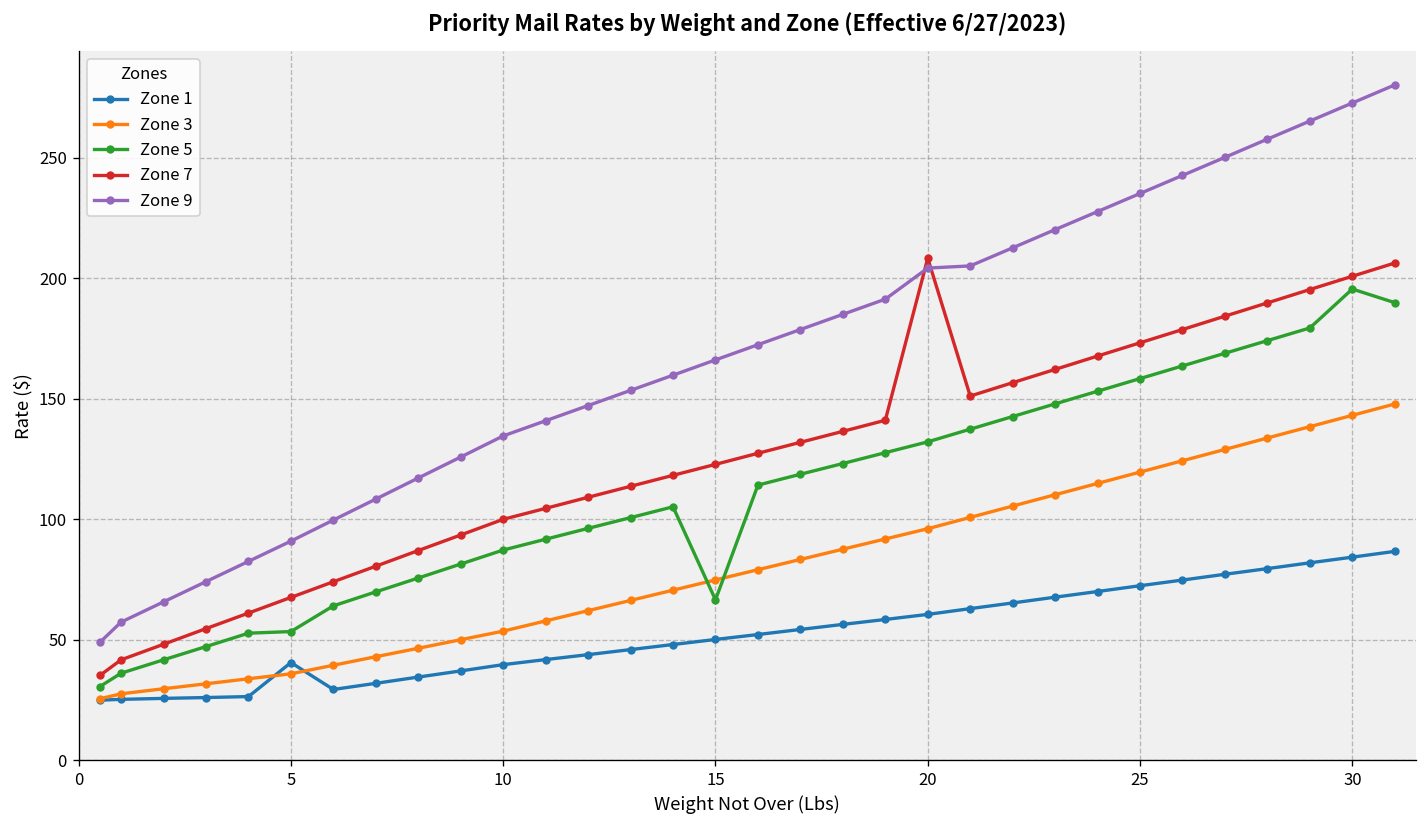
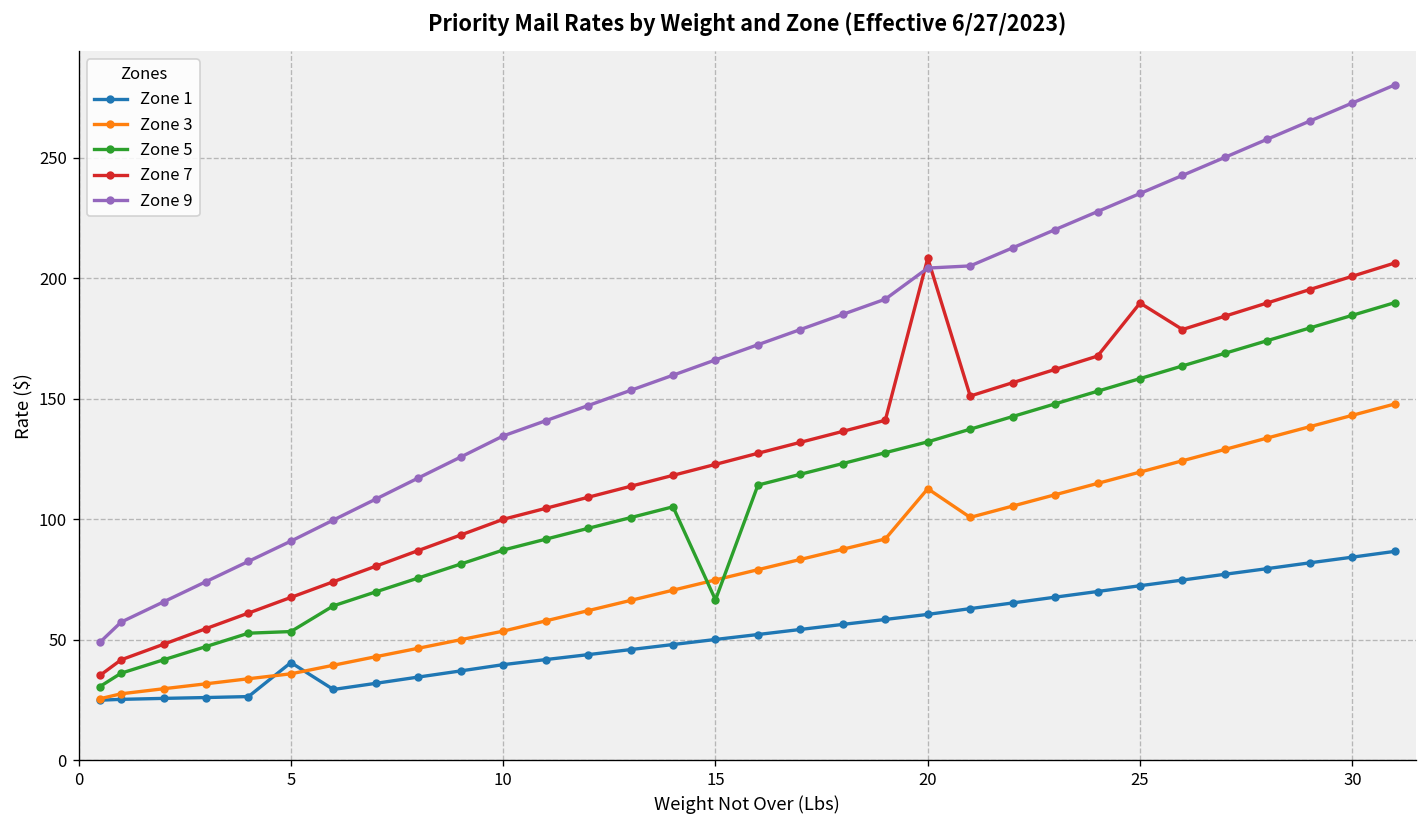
  {
    "Zone 1": {
      "5": 41,
      "10": 40,
      "15": 50,
      "20": 61,
      "25": 72,
      "30": 84
    },
    "Zone 3": {
      "5": 36,
      "10": 54,
      "15": 75,
-     "20": 96,
+     "20": 113,
      "25": 120,
      "30": 143
    },
    "Zone 5": {
      "5": 53,
      "10": 87,
      "15": 67,
      "20": 132,
      "25": 158,
-     "30": 196
+     "30": 185
    },
    "Zone 7": {
      "5": 68,
      "10": 100,
      "15": 123,
      "20": 208,
-     "25": 173,
+     "25": 190,
      "30": 201
    },
    "Zone 9": {
      "5": 91,
      "10": 135,
      "15": 166,
      "20": 204,
      "25": 235,
      "30": 273
    }
  }
